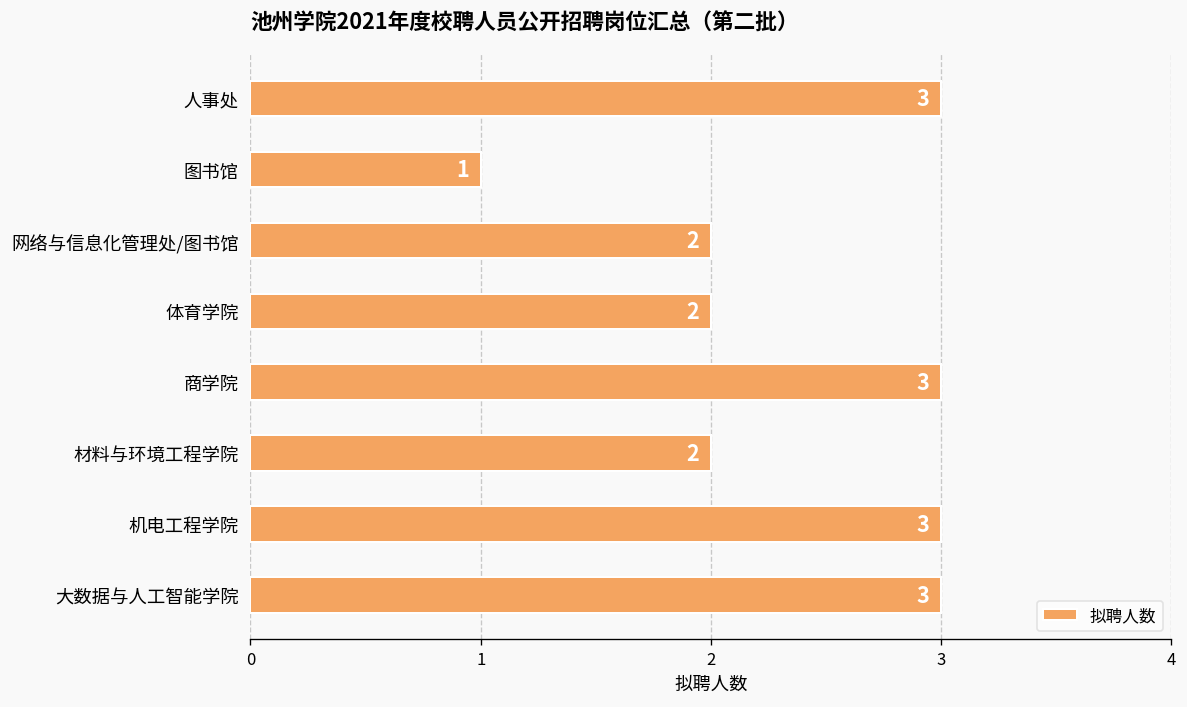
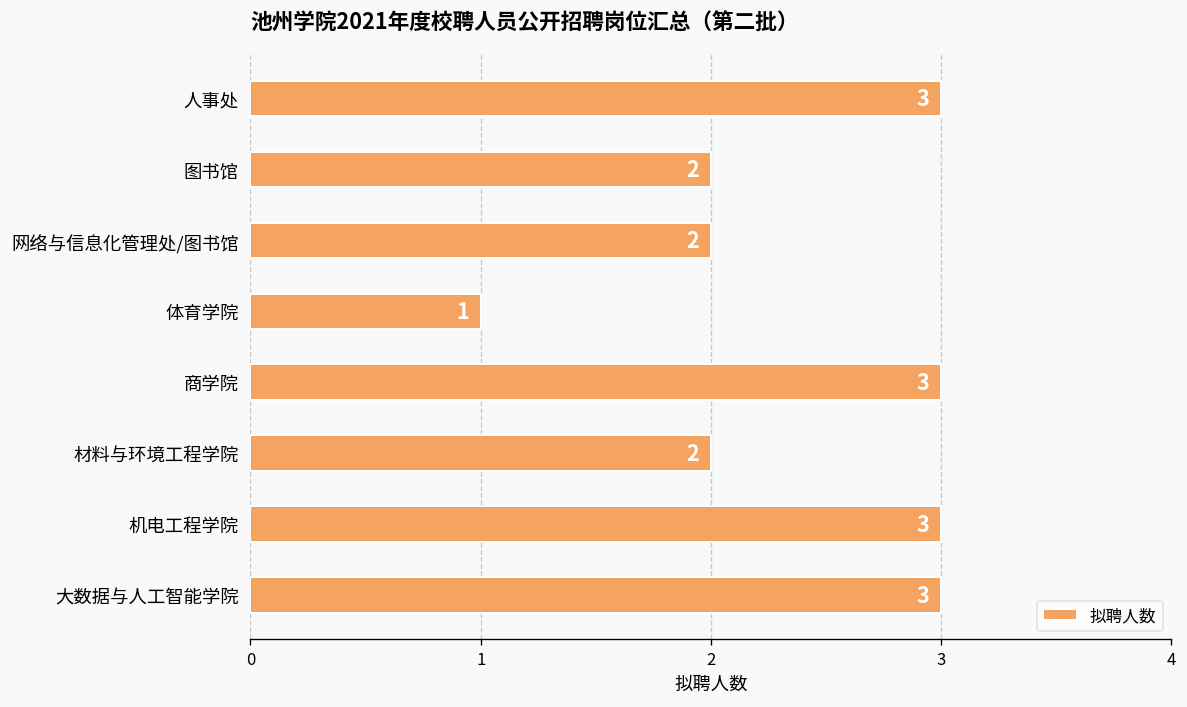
  {
    "人事处": 3,
-   "图书馆": 1,
+   "图书馆": 2,
    "网络与信息化管理处/图书馆": 2,
-   "体育学院": 2,
+   "体育学院": 1,
    "商学院": 3,
    "材料与环境工程学院": 2,
    "机电工程学院": 3,
    "大数据与人工智能学院": 3
  }
